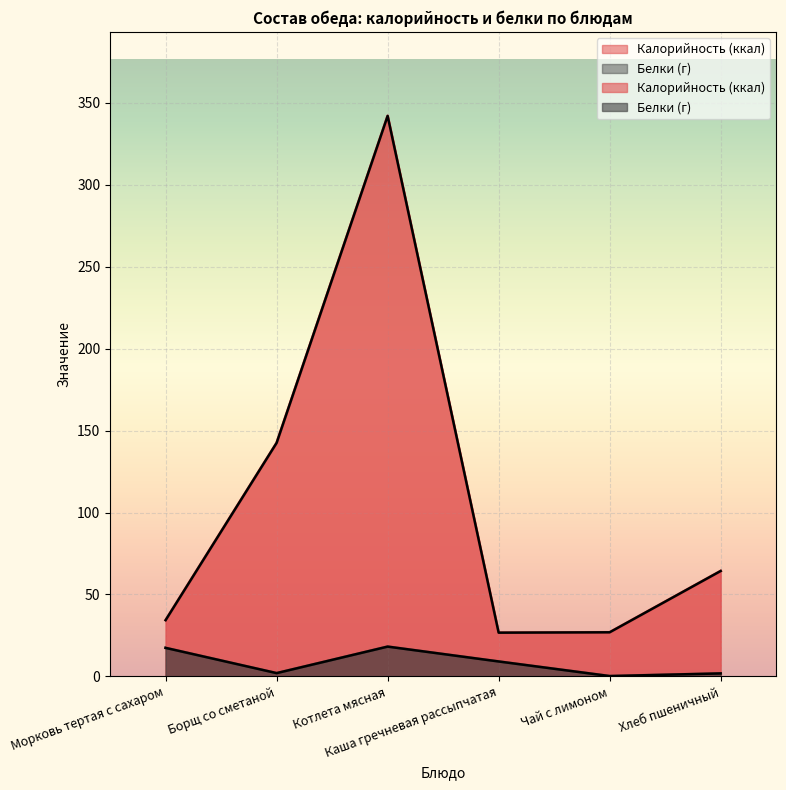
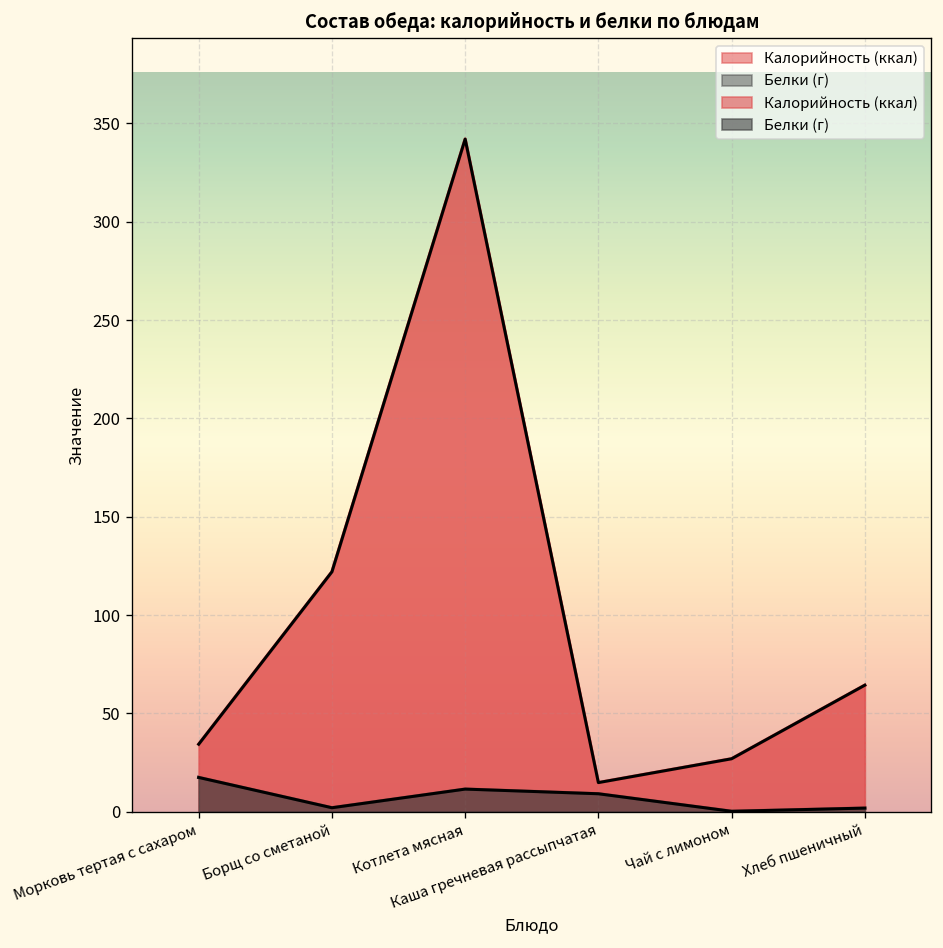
  {
    "Калорийность (ккал)": {
      "Морковь тертая с сахаром": 34,
-     "Борщ со сметаной": 143,
+     "Борщ со сметаной": 122,
      "Котлета мясная": 342,
-     "Каша гречневая рассыпчатая": 27,
+     "Каша гречневая рассыпчатая": 15,
      "Чай с лимоном": 27,
      "Хлеб пшеничный": 64
    },
    "Белки (г)": {
      "Морковь тертая с сахаром": 17,
      "Борщ со сметаной": 2,
-     "Котлета мясная": 18,
+     "Котлета мясная": 12,
      "Каша гречневая рассыпчатая": 9,
      "Чай с лимоном": 0,
      "Хлеб пшеничный": 2
    }
  }
